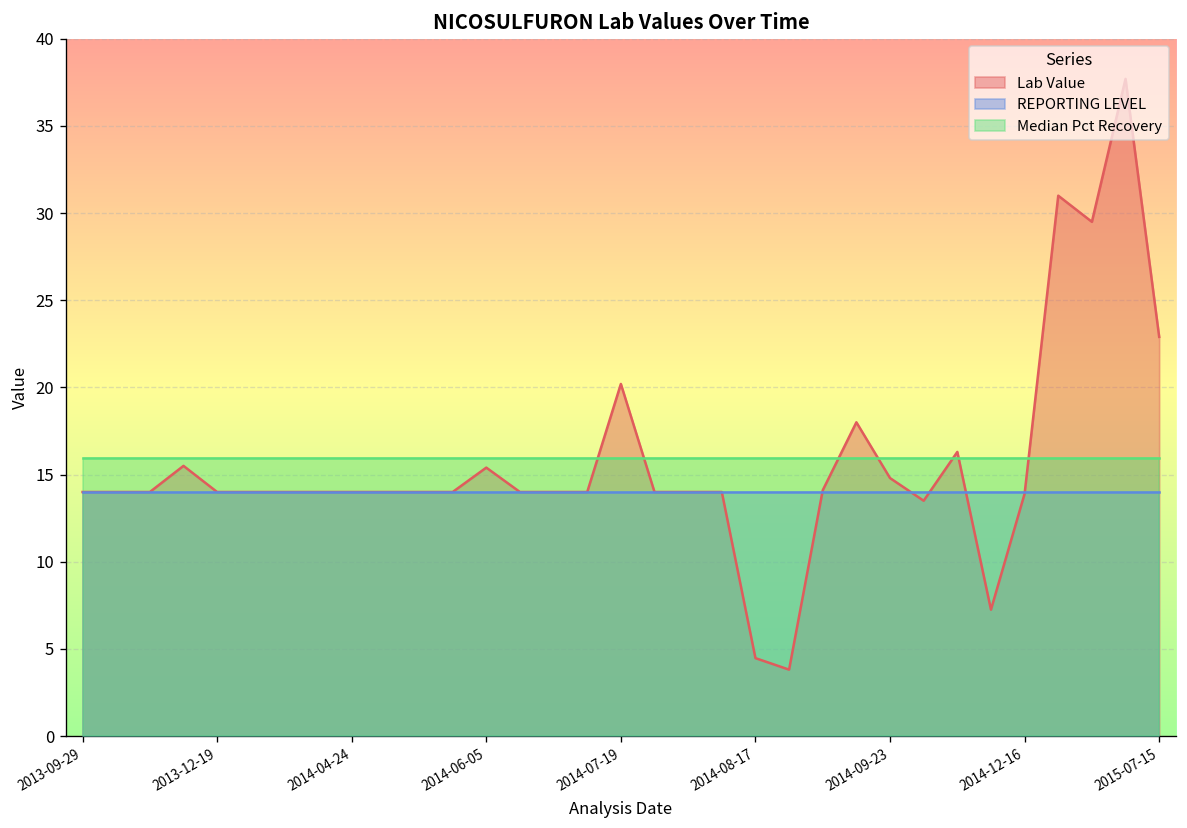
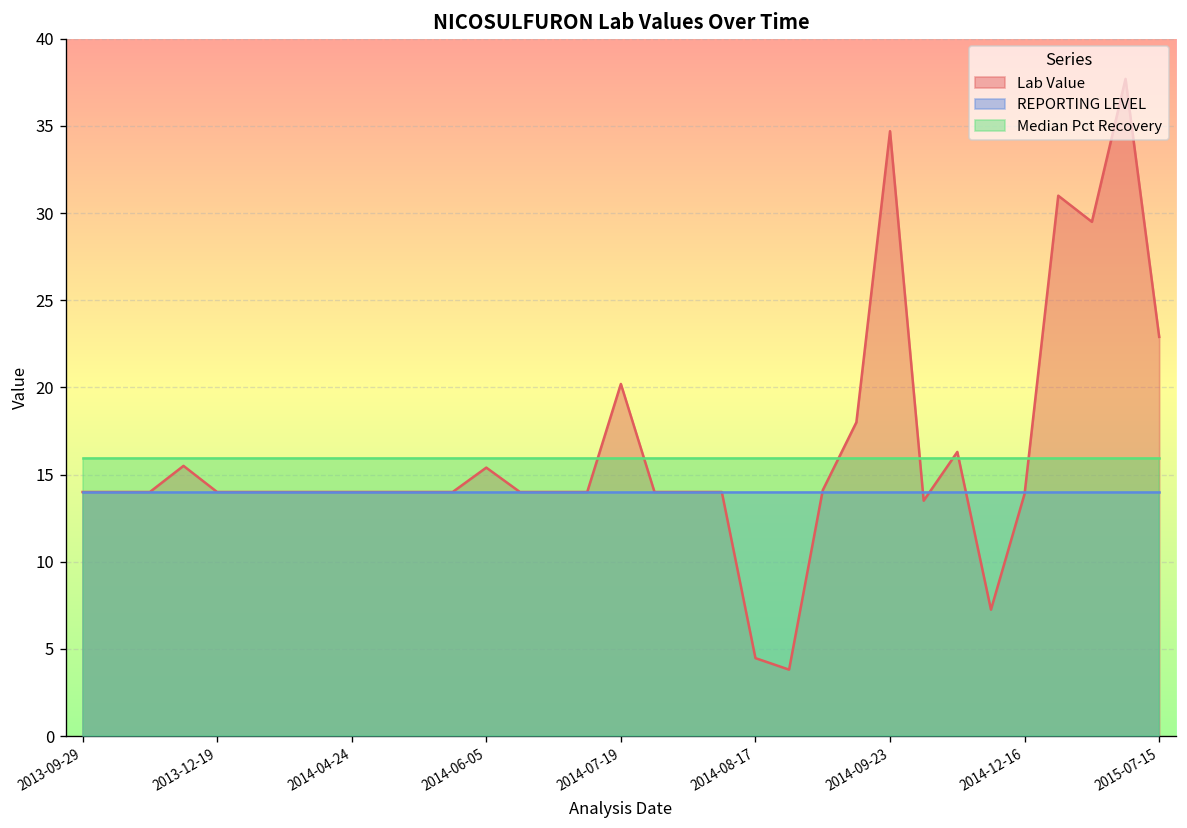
  {
    "Lab Value": {
      "2014-06-05": 15.4,
      "2014-07-19": 20.2,
      "2014-08-17": 4.5,
-     "2014-09-23": 14.8,
+     "2014-09-23": 34.7,
      "2015-07-15": 22.9
    },
    "REPORTING LEVEL": {
      "2014-06-05": 14.0,
      "2014-07-19": 14.0,
      "2014-08-17": 14.0,
      "2014-09-23": 14.0,
      "2015-07-15": 14.0
    },
    "Median Pct Recovery": {
      "2013-09-29": 15.9,
      "2013-12-19": 15.9,
      "2014-04-24": 15.9,
      "2014-06-05": 15.9,
      "2014-07-19": 15.9,
      "2014-08-17": 15.9,
      "2014-09-23": 15.9,
      "2014-12-16": 15.9,
      "2015-07-15": 15.9
    }
  }
